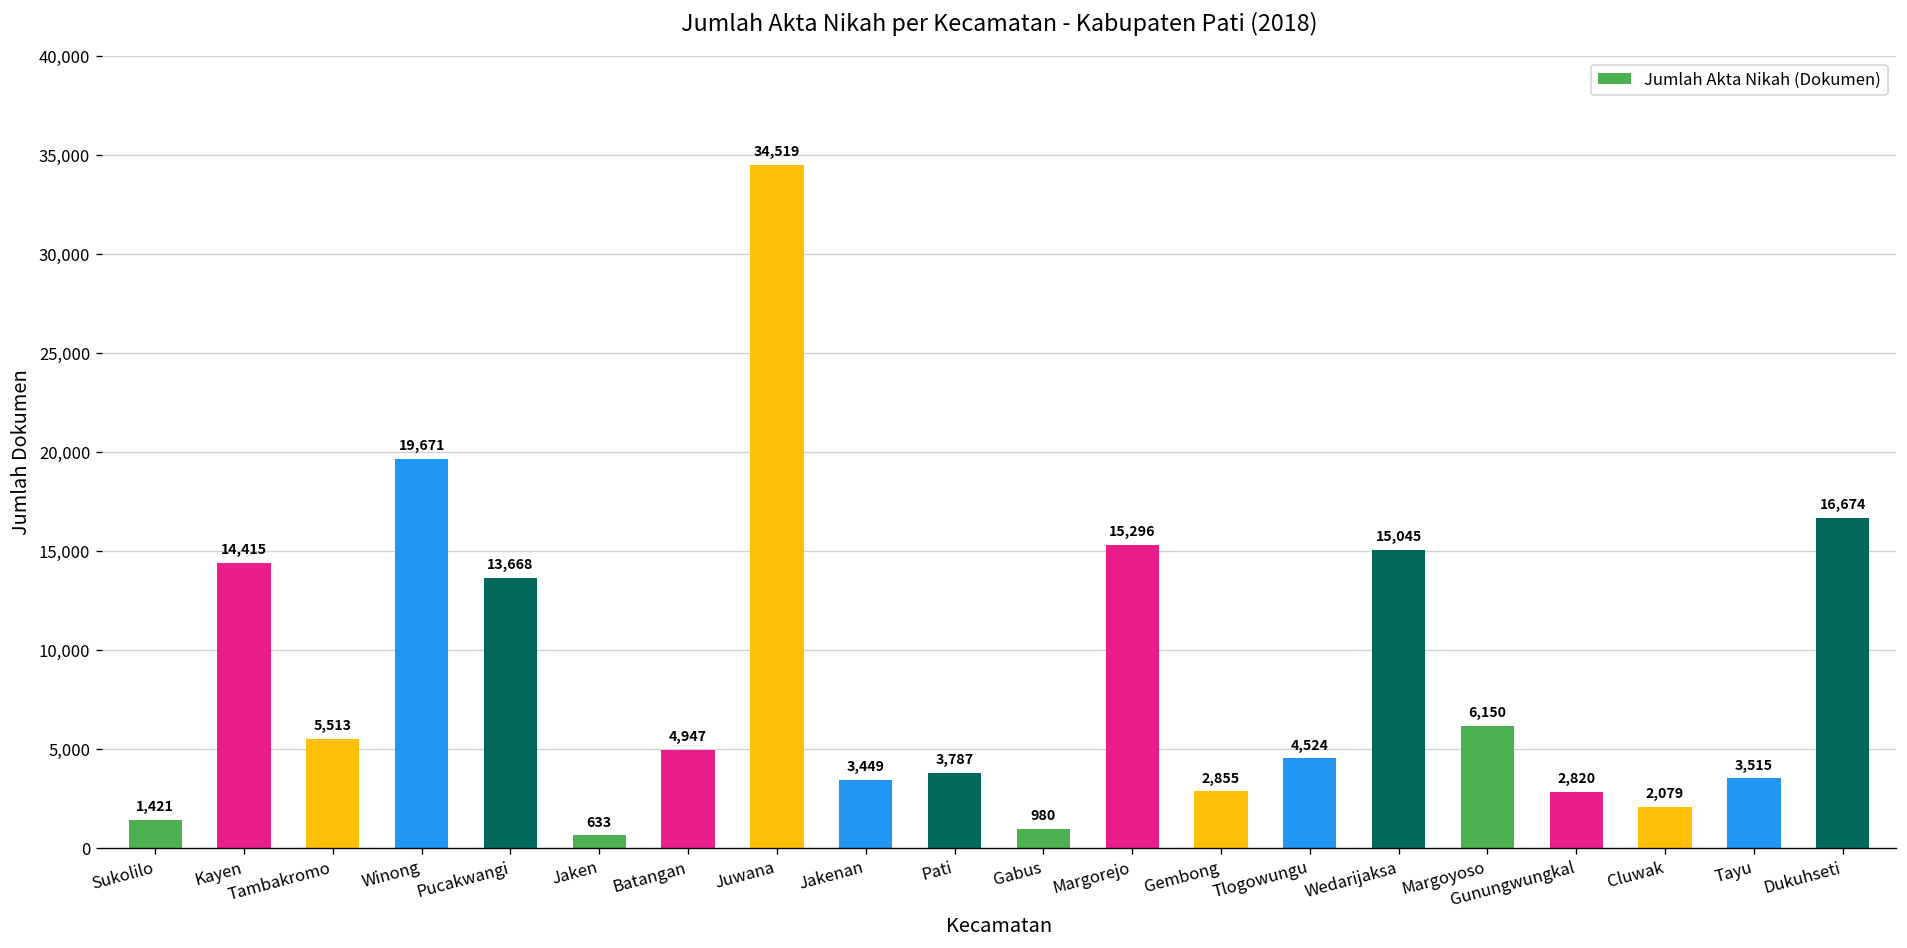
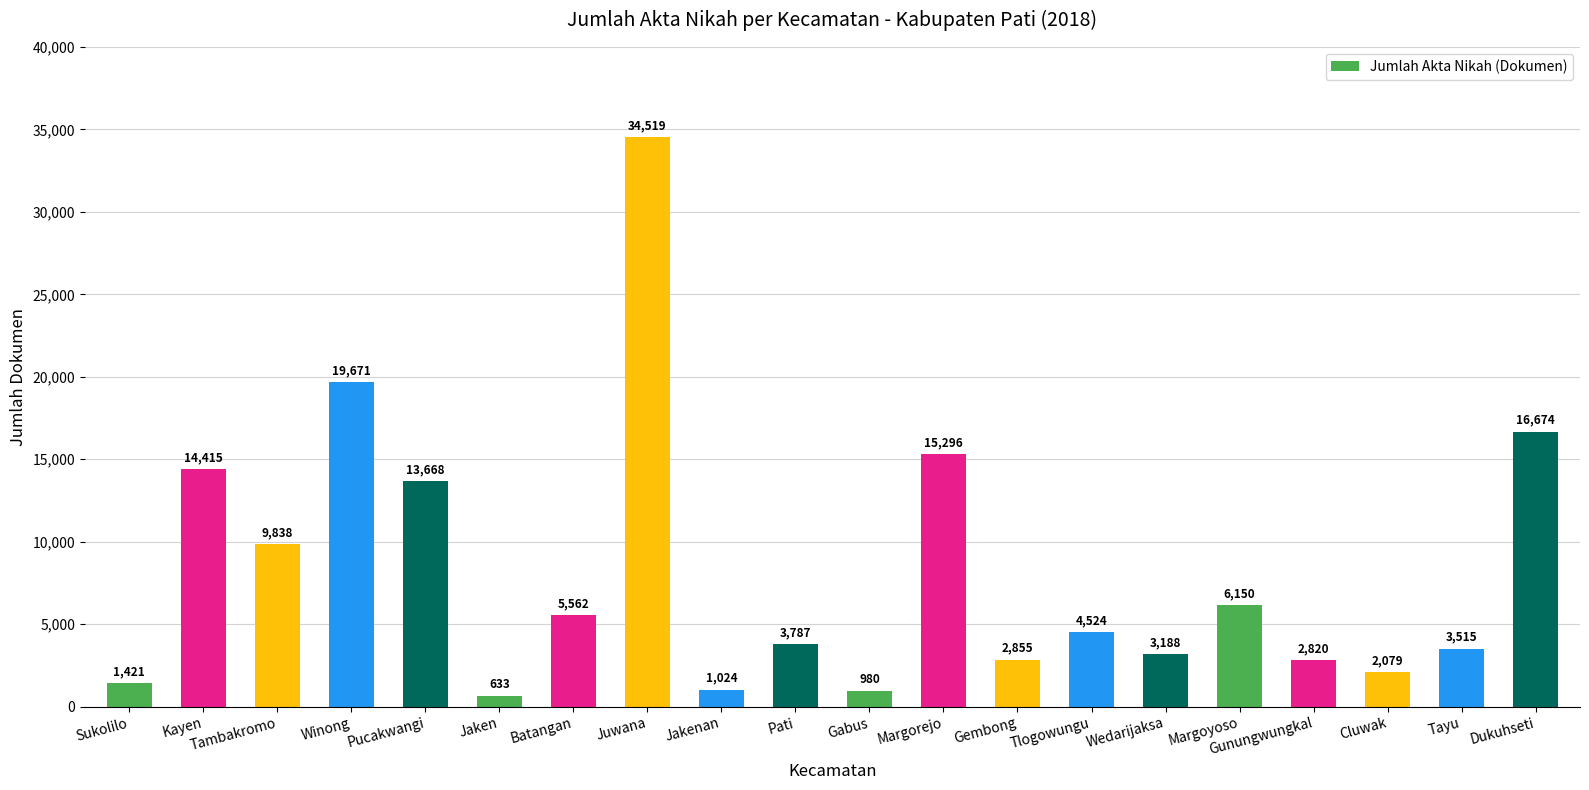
  {
    "Sukolilo": "1,421",
    "Kayen": "14,415",
-   "Tambakromo": "5,513",
+   "Tambakromo": "9,838",
    "Winong": "19,671",
    "Pucakwangi": "13,668",
    "Jaken": "633",
-   "Batangan": "4,947",
+   "Batangan": "5,562",
    "Juwana": "34,519",
-   "Jakenan": "3,449",
+   "Jakenan": "1,024",
    "Pati": "3,787",
    "Gabus": "980",
    "Margorejo": "15,296",
    "Gembong": "2,855",
    "Tlogowungu": "4,524",
-   "Wedarijaksa": "15,045",
+   "Wedarijaksa": "3,188",
    "Margoyoso": "6,150",
    "Gunungwungkal": "2,820",
    "Cluwak": "2,079",
    "Tayu": "3,515",
    "Dukuhseti": "16,674"
  }
